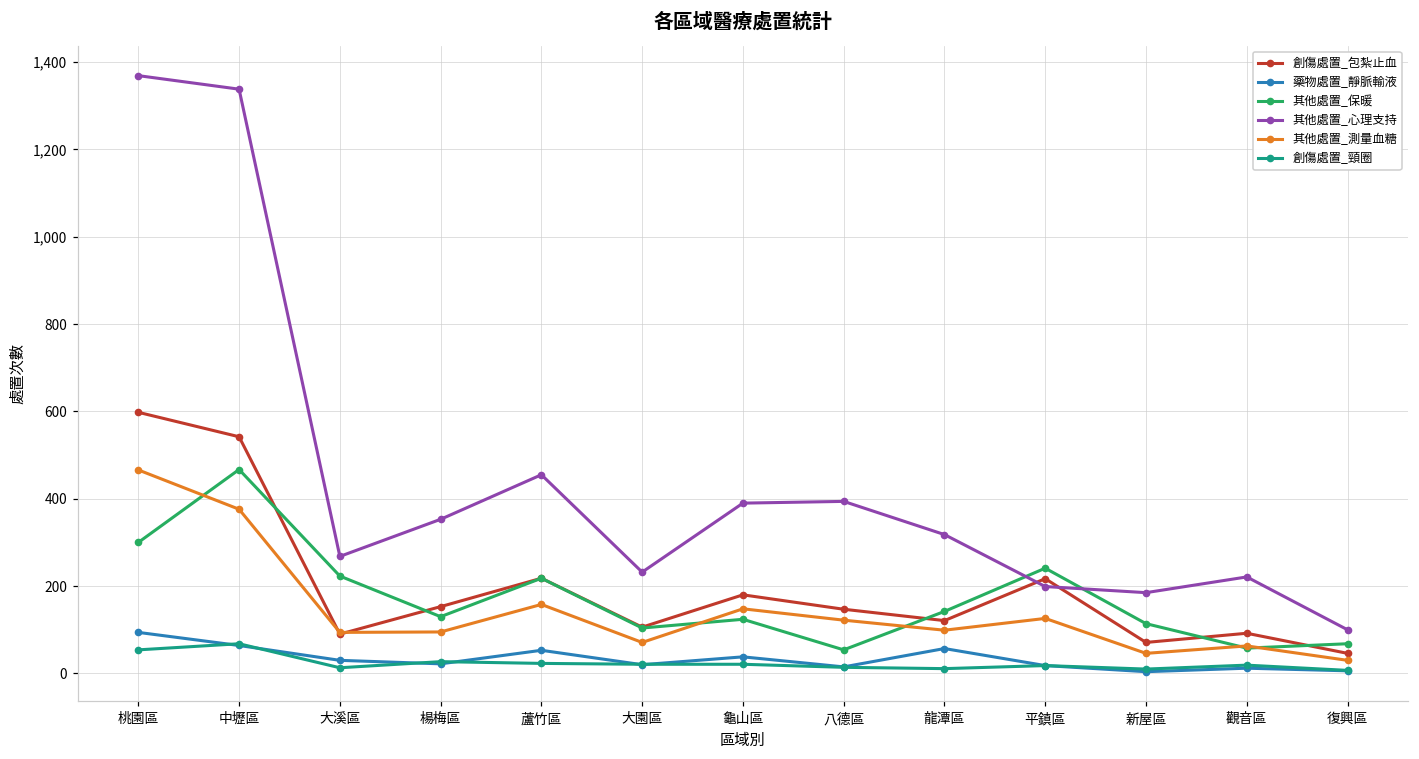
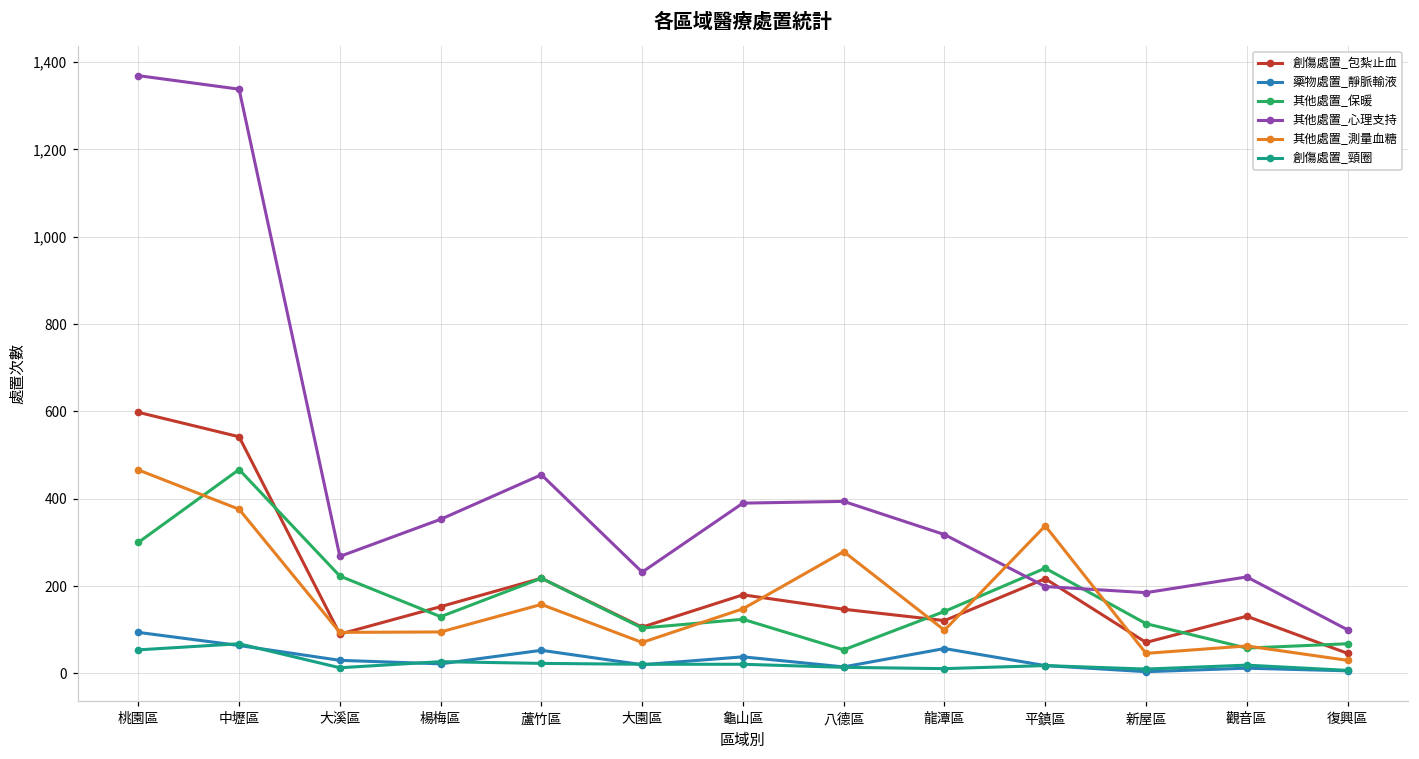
  {
    "創傷處置_包紮止血": {
      "桃園區": "600",
      "中壢區": "540",
      "楊梅區": "150",
      "龜山區": "180",
      "八德區": "150",
      "龍潭區": "120",
      "平鎮區": "220",
      "新屋區": "70",
-     "觀音區": "90",
+     "觀音區": "130",
      "復興區": "50"
    },
    "藥物處置_靜脈輸液": {
      "桃園區": "90",
      "大溪區": "30",
      "蘆竹區": "50",
      "龜山區": "40",
      "龍潭區": "60",
      "觀音區": "10"
    },
    "其他處置_心理支持": {
      "桃園區": "1,370",
      "中壢區": "1,340",
      "大溪區": "270",
      "楊梅區": "350",
      "蘆竹區": "460",
      "大園區": "230",
      "龜山區": "390",
      "八德區": "390",
      "龍潭區": "320",
      "平鎮區": "200",
      "新屋區": "190",
      "觀音區": "220",
      "復興區": "100"
    },
    "其他處置_測量血糖": {
      "桃園區": "470",
      "中壢區": "380",
      "楊梅區": "100",
      "蘆竹區": "160",
      "大園區": "70",
      "龜山區": "150",
-     "八德區": "120",
+     "八德區": "280",
      "龍潭區": "100",
-     "平鎮區": "130",
+     "平鎮區": "340",
      "新屋區": "50",
      "復興區": "30"
    }
  }
